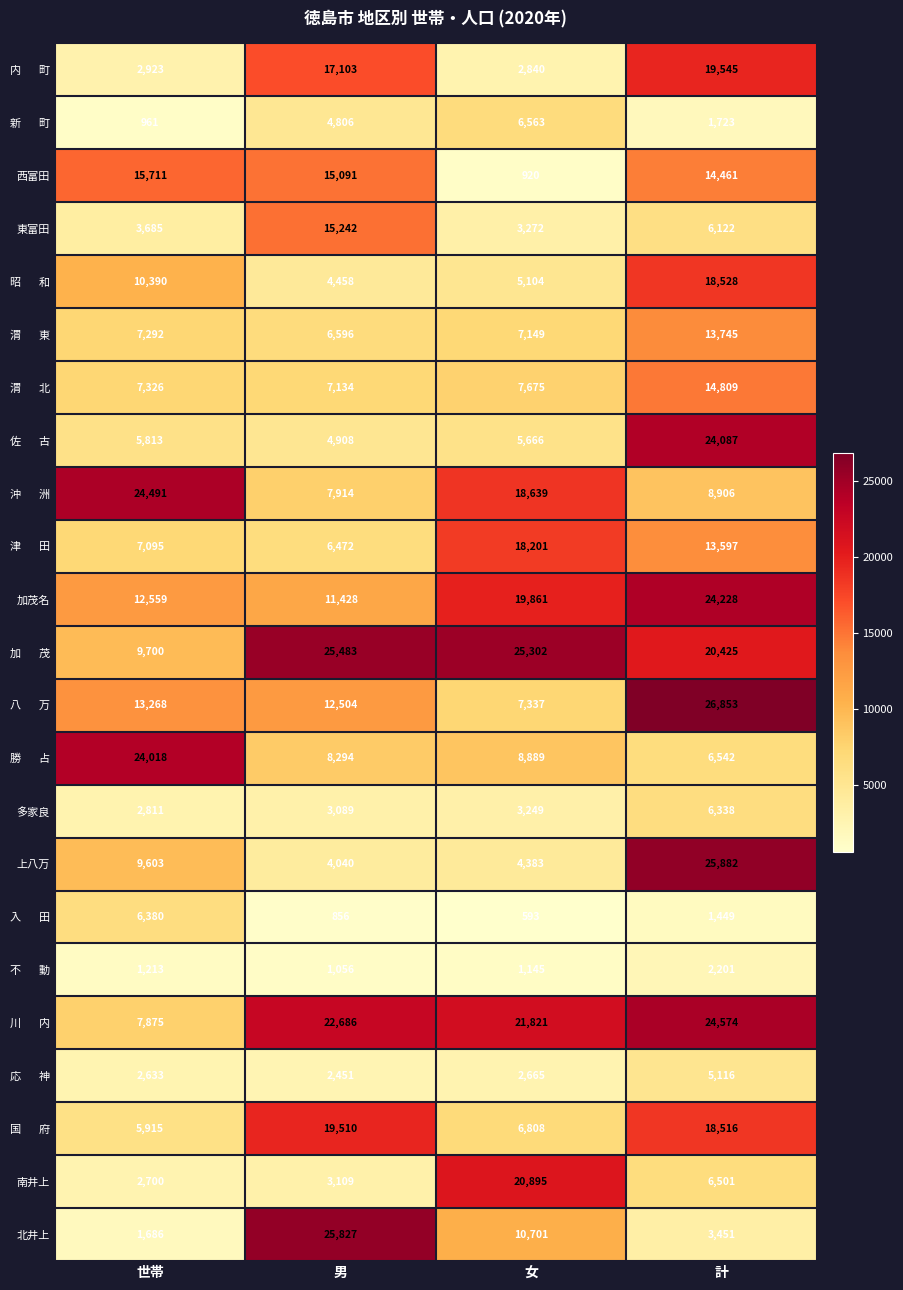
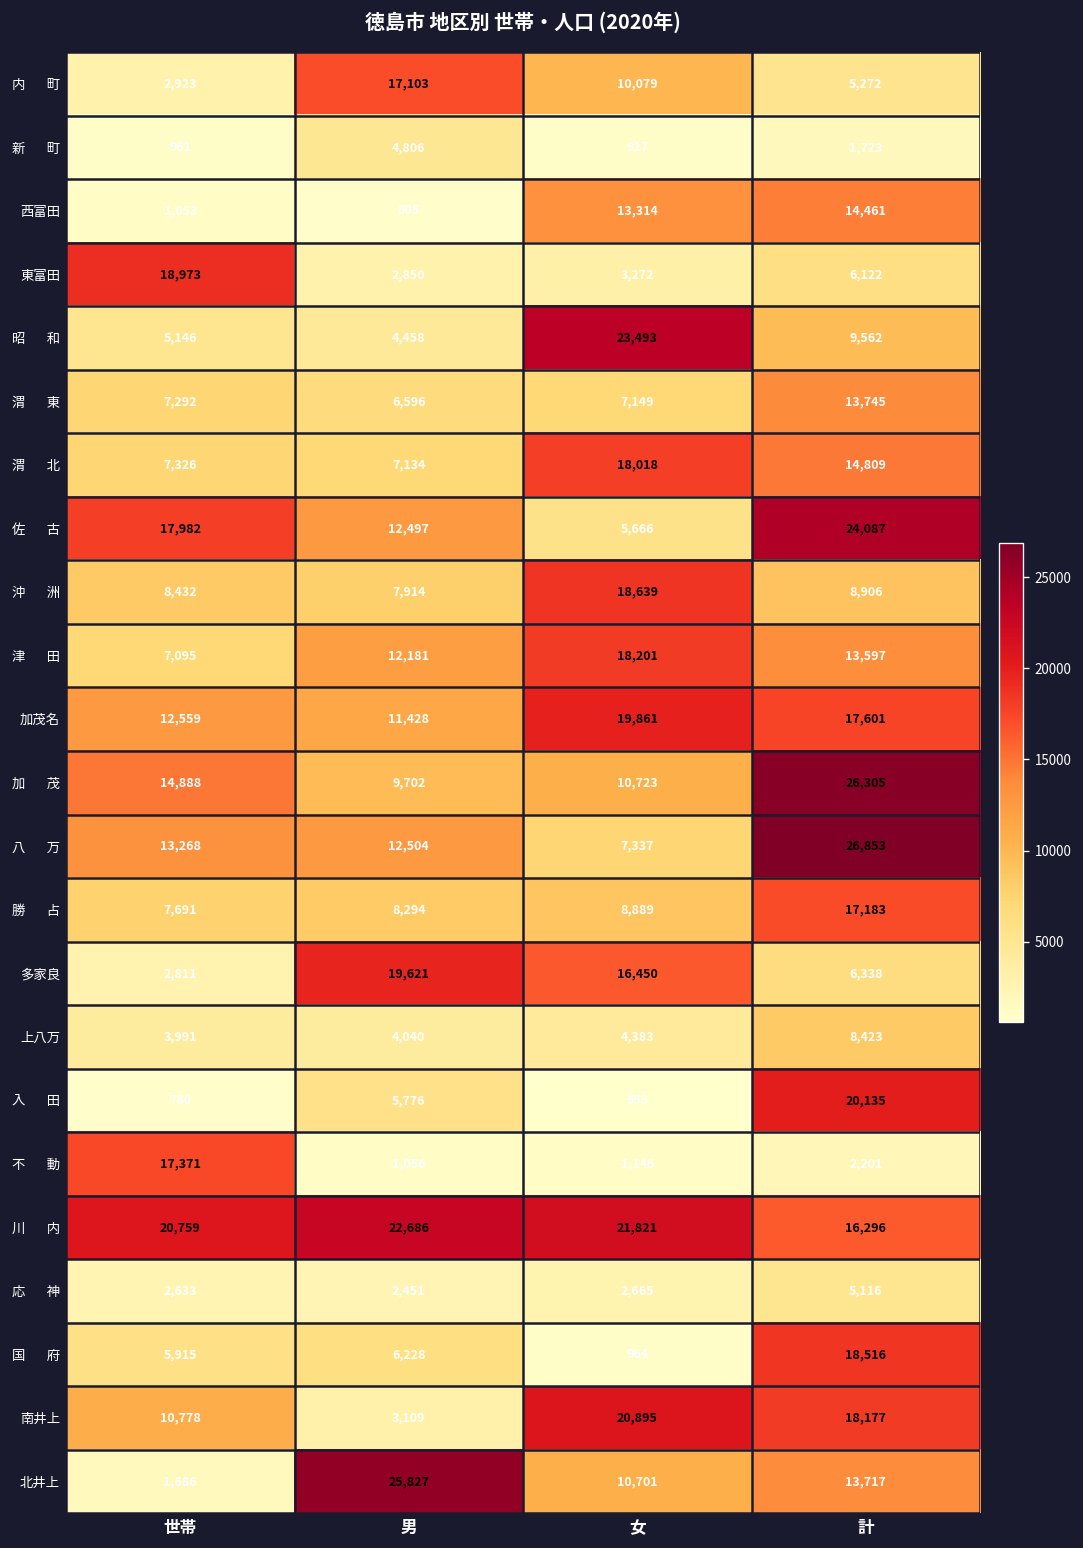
  {
    "内 町": {
      "世帯": "2,923",
      "男": "17,103",
-     "女": "2,840",
-     "計": "19,545"
+     "女": "10,079",
+     "計": "5,272"
    },
    "新 町": {
      "世帯": "961",
      "男": "4,806",
-     "女": "6,563",
+     "女": "917",
      "計": "1,723"
    },
    "西富田": {
-     "世帯": "15,711",
-     "男": "15,091",
-     "女": "920",
+     "世帯": "1,053",
+     "男": "805",
+     "女": "13,314",
      "計": "14,461"
    },
    "東富田": {
-     "世帯": "3,685",
-     "男": "15,242",
+     "世帯": "18,973",
+     "男": "2,850",
      "女": "3,272",
      "計": "6,122"
    },
    "昭 和": {
-     "世帯": "10,390",
+     "世帯": "5,146",
      "男": "4,458",
-     "女": "5,104",
-     "計": "18,528"
+     "女": "23,493",
+     "計": "9,562"
    },
    "渭 東": {
      "世帯": "7,292",
      "男": "6,596",
      "女": "7,149",
      "計": "13,745"
    },
    "渭 北": {
      "世帯": "7,326",
      "男": "7,134",
-     "女": "7,675",
+     "女": "18,018",
      "計": "14,809"
    },
    "佐 古": {
-     "世帯": "5,813",
-     "男": "4,908",
+     "世帯": "17,982",
+     "男": "12,497",
      "女": "5,666",
      "計": "24,087"
    },
    "沖 洲": {
-     "世帯": "24,491",
+     "世帯": "8,432",
      "男": "7,914",
      "女": "18,639",
      "計": "8,906"
    },
    "津 田": {
      "世帯": "7,095",
-     "男": "6,472",
+     "男": "12,181",
      "女": "18,201",
      "計": "13,597"
    },
    "加茂名": {
      "世帯": "12,559",
      "男": "11,428",
      "女": "19,861",
-     "計": "24,228"
+     "計": "17,601"
    },
    "加 茂": {
-     "世帯": "9,700",
-     "男": "25,483",
-     "女": "25,302",
-     "計": "20,425"
+     "世帯": "14,888",
+     "男": "9,702",
+     "女": "10,723",
+     "計": "26,305"
    },
    "八 万": {
      "世帯": "13,268",
      "男": "12,504",
      "女": "7,337",
      "計": "26,853"
    },
    "勝 占": {
-     "世帯": "24,018",
+     "世帯": "7,691",
      "男": "8,294",
      "女": "8,889",
-     "計": "6,542"
+     "計": "17,183"
    },
    "多家良": {
      "世帯": "2,811",
-     "男": "3,089",
-     "女": "3,249",
+     "男": "19,621",
+     "女": "16,450",
      "計": "6,338"
    },
    "上八万": {
-     "世帯": "9,603",
+     "世帯": "3,991",
      "男": "4,040",
      "女": "4,383",
-     "計": "25,882"
+     "計": "8,423"
    },
    "入 田": {
-     "世帯": "6,380",
-     "男": "856",
+     "世帯": "780",
+     "男": "5,776",
      "女": "593",
-     "計": "1,449"
+     "計": "20,135"
    },
    "不 動": {
-     "世帯": "1,213",
+     "世帯": "17,371",
      "男": "1,056",
      "女": "1,145",
      "計": "2,201"
    },
    "川 内": {
-     "世帯": "7,875",
+     "世帯": "20,759",
      "男": "22,686",
      "女": "21,821",
-     "計": "24,574"
+     "計": "16,296"
    },
    "応 神": {
      "世帯": "2,633",
      "男": "2,451",
      "女": "2,665",
      "計": "5,116"
    },
    "国 府": {
      "世帯": "5,915",
-     "男": "19,510",
-     "女": "6,808",
+     "男": "6,228",
+     "女": "964",
      "計": "18,516"
    },
    "南井上": {
-     "世帯": "2,700",
+     "世帯": "10,778",
      "男": "3,109",
      "女": "20,895",
-     "計": "6,501"
+     "計": "18,177"
    },
    "北井上": {
      "世帯": "1,686",
      "男": "25,827",
      "女": "10,701",
-     "計": "3,451"
+     "計": "13,717"
    }
  }
